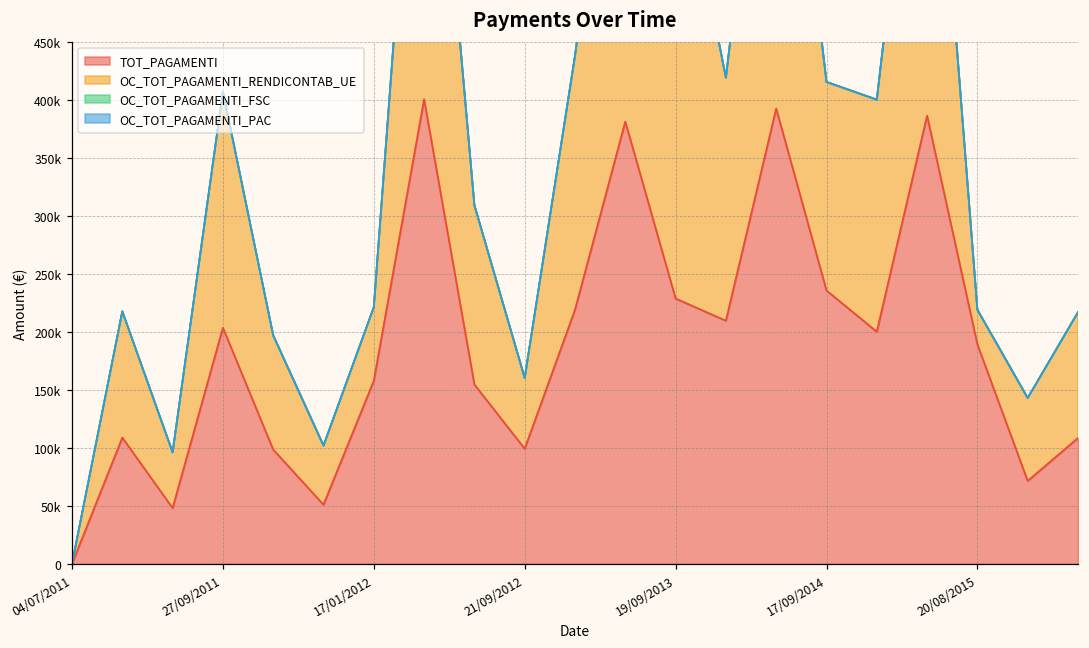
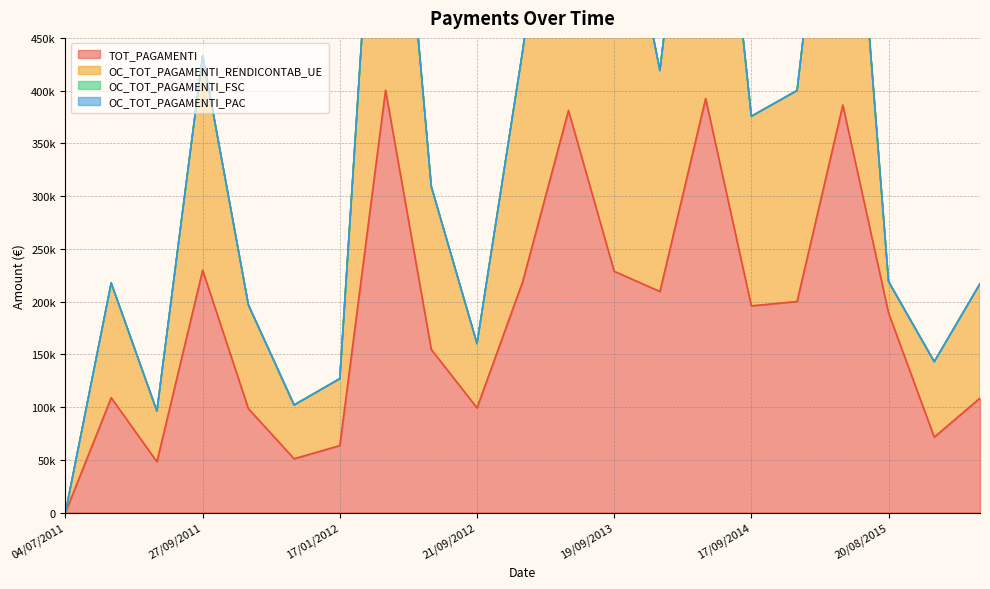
  {
    "TOT_PAGAMENTI": {
-     "27/09/2011": 203000,
-     "17/01/2012": 158000,
+     "27/09/2011": 230000,
+     "17/01/2012": 63000,
      "21/09/2012": 99000,
      "19/09/2013": 229000,
-     "17/09/2014": 236000,
+     "17/09/2014": 196000,
      "20/08/2015": 189000
    }
  }
